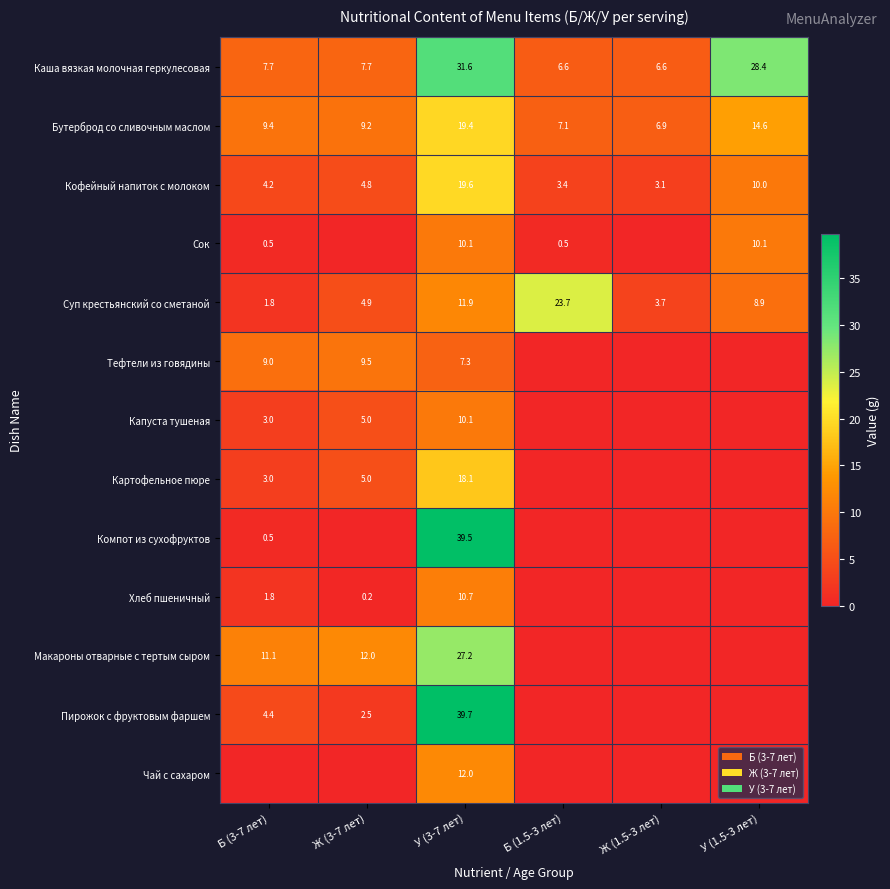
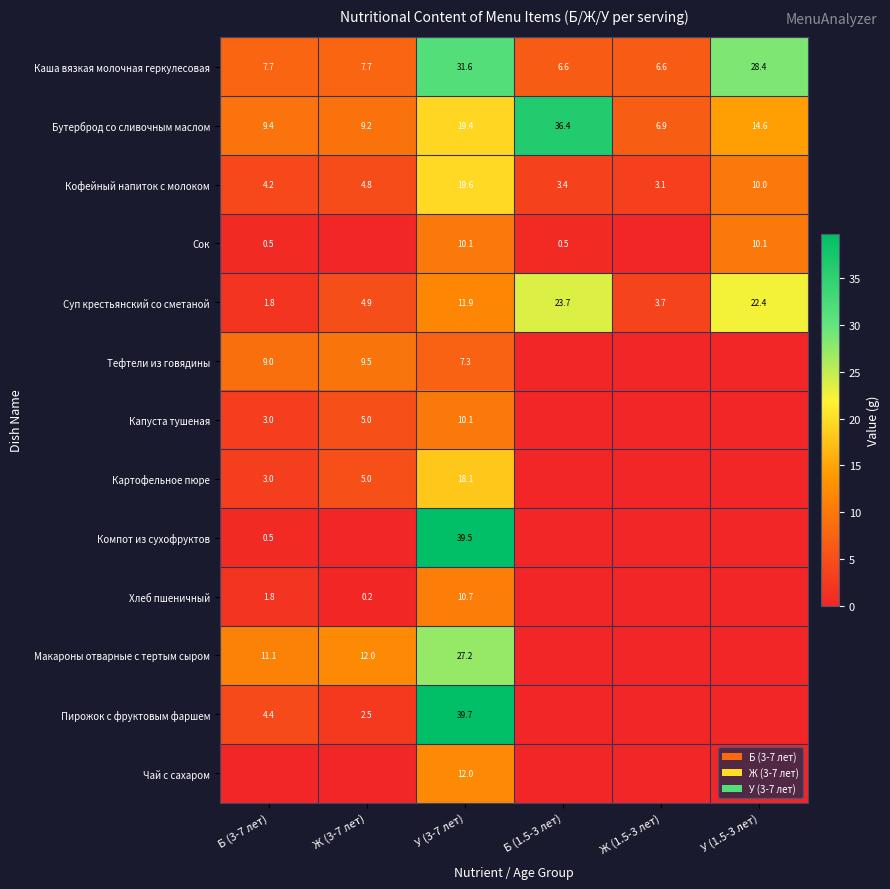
  {
    "Каша вязкая молочная геркулесовая": {
      "Б (3-7 лет)": 7.7,
      "Ж (3-7 лет)": 7.7,
      "У (3-7 лет)": 31.6,
      "Б (1.5-3 лет)": 6.6,
      "Ж (1.5-3 лет)": 6.6,
      "У (1.5-3 лет)": 28.4
    },
    "Бутерброд со сливочным маслом": {
      "Б (3-7 лет)": 9.4,
      "Ж (3-7 лет)": 9.2,
      "У (3-7 лет)": 19.4,
-     "Б (1.5-3 лет)": 7.1,
+     "Б (1.5-3 лет)": 36.4,
      "Ж (1.5-3 лет)": 6.9,
      "У (1.5-3 лет)": 14.6
    },
    "Кофейный напиток с молоком": {
      "Б (3-7 лет)": 4.2,
      "Ж (3-7 лет)": 4.8,
      "У (3-7 лет)": 19.6,
      "Б (1.5-3 лет)": 3.4,
      "Ж (1.5-3 лет)": 3.1,
      "У (1.5-3 лет)": 10.0
    },
    "Сок": {
      "Б (3-7 лет)": 0.5,
      "У (3-7 лет)": 10.1,
      "Б (1.5-3 лет)": 0.5,
      "У (1.5-3 лет)": 10.1
    },
    "Суп крестьянский со сметаной": {
      "Б (3-7 лет)": 1.8,
      "Ж (3-7 лет)": 4.9,
      "У (3-7 лет)": 11.9,
      "Б (1.5-3 лет)": 23.7,
      "Ж (1.5-3 лет)": 3.7,
-     "У (1.5-3 лет)": 8.9
+     "У (1.5-3 лет)": 22.4
    },
    "Тефтели из говядины": {
      "Б (3-7 лет)": 9.0,
      "Ж (3-7 лет)": 9.5,
      "У (3-7 лет)": 7.3
    },
    "Капуста тушеная": {
      "Б (3-7 лет)": 3.0,
      "Ж (3-7 лет)": 5.0,
      "У (3-7 лет)": 10.1
    },
    "Картофельное пюре": {
      "Б (3-7 лет)": 3.0,
      "Ж (3-7 лет)": 5.0,
      "У (3-7 лет)": 18.1
    },
    "Компот из сухофруктов": {
      "Б (3-7 лет)": 0.5,
      "У (3-7 лет)": 39.5
    },
    "Хлеб пшеничный": {
      "Б (3-7 лет)": 1.8,
      "Ж (3-7 лет)": 0.2,
      "У (3-7 лет)": 10.7
    },
    "Макароны отварные с тертым сыром": {
      "Б (3-7 лет)": 11.1,
      "Ж (3-7 лет)": 12.0,
      "У (3-7 лет)": 27.2
    },
    "Пирожок с фруктовым фаршем": {
      "Б (3-7 лет)": 4.4,
      "Ж (3-7 лет)": 2.5,
      "У (3-7 лет)": 39.7
    },
    "Чай с сахаром": {
      "У (3-7 лет)": 12.0
    }
  }
